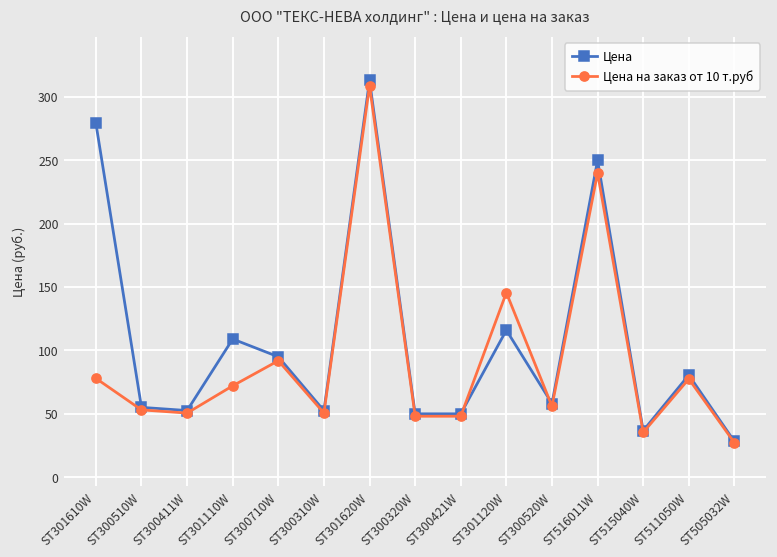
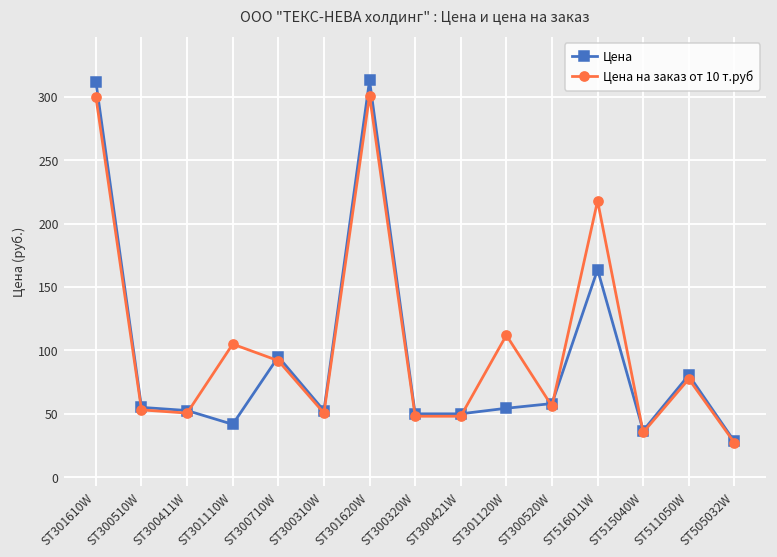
  {
    "Цена": {
-     "ST301610W": 279,
-     "ST301110W": 109,
+     "ST301610W": 312,
+     "ST301110W": 42,
      "ST300710W": 95,
      "ST301620W": 313,
-     "ST301120W": 116,
-     "ST516011W": 250,
+     "ST301120W": 54,
+     "ST516011W": 164,
      "ST511050W": 81
    },
    "Цена на заказ от 10 т.руб": {
-     "ST301610W": 78,
-     "ST301110W": 72,
+     "ST301610W": 300,
+     "ST301110W": 105,
      "ST300710W": 92,
-     "ST301620W": 309,
-     "ST301120W": 146,
-     "ST516011W": 240,
+     "ST301620W": 301,
+     "ST301120W": 112,
+     "ST516011W": 218,
      "ST511050W": 78
    }
  }
